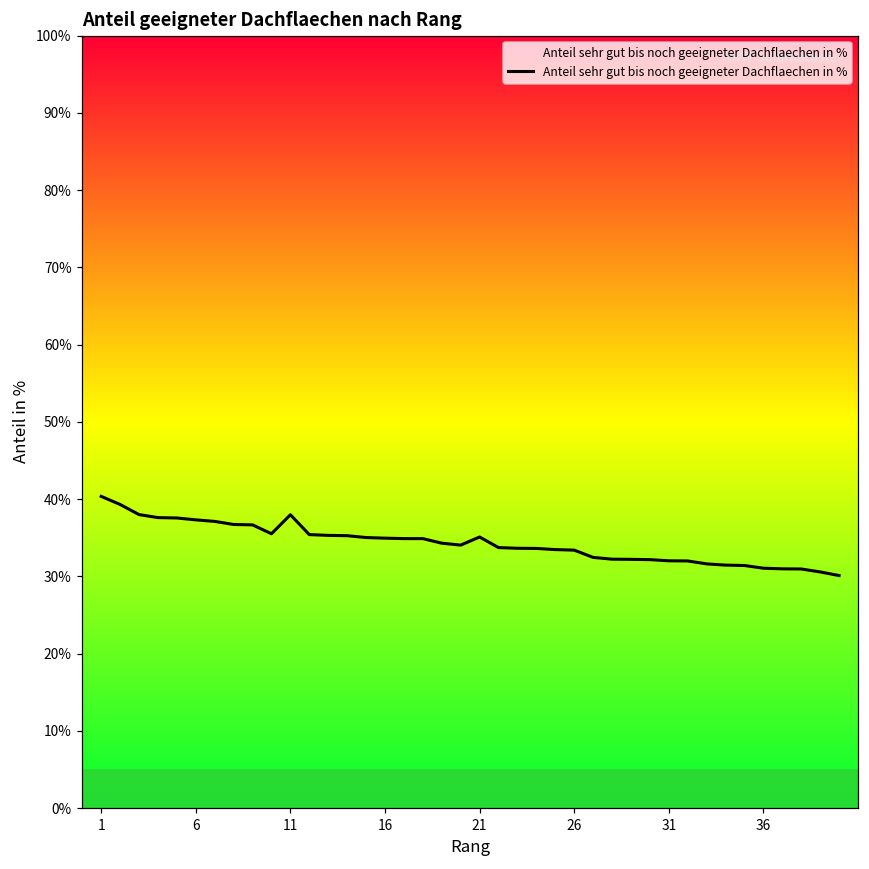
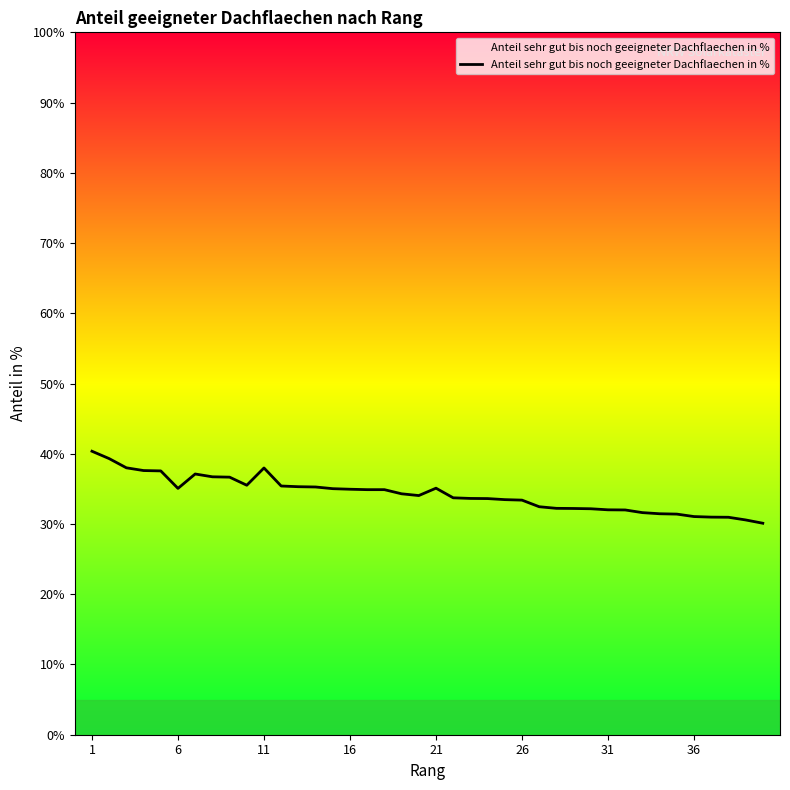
  {
    "1": "40%",
-   "6": "37%",
+   "6": "35%",
    "11": "38%",
    "16": "35%",
    "21": "35%",
    "26": "33%",
    "31": "32%",
    "36": "31%"
  }
